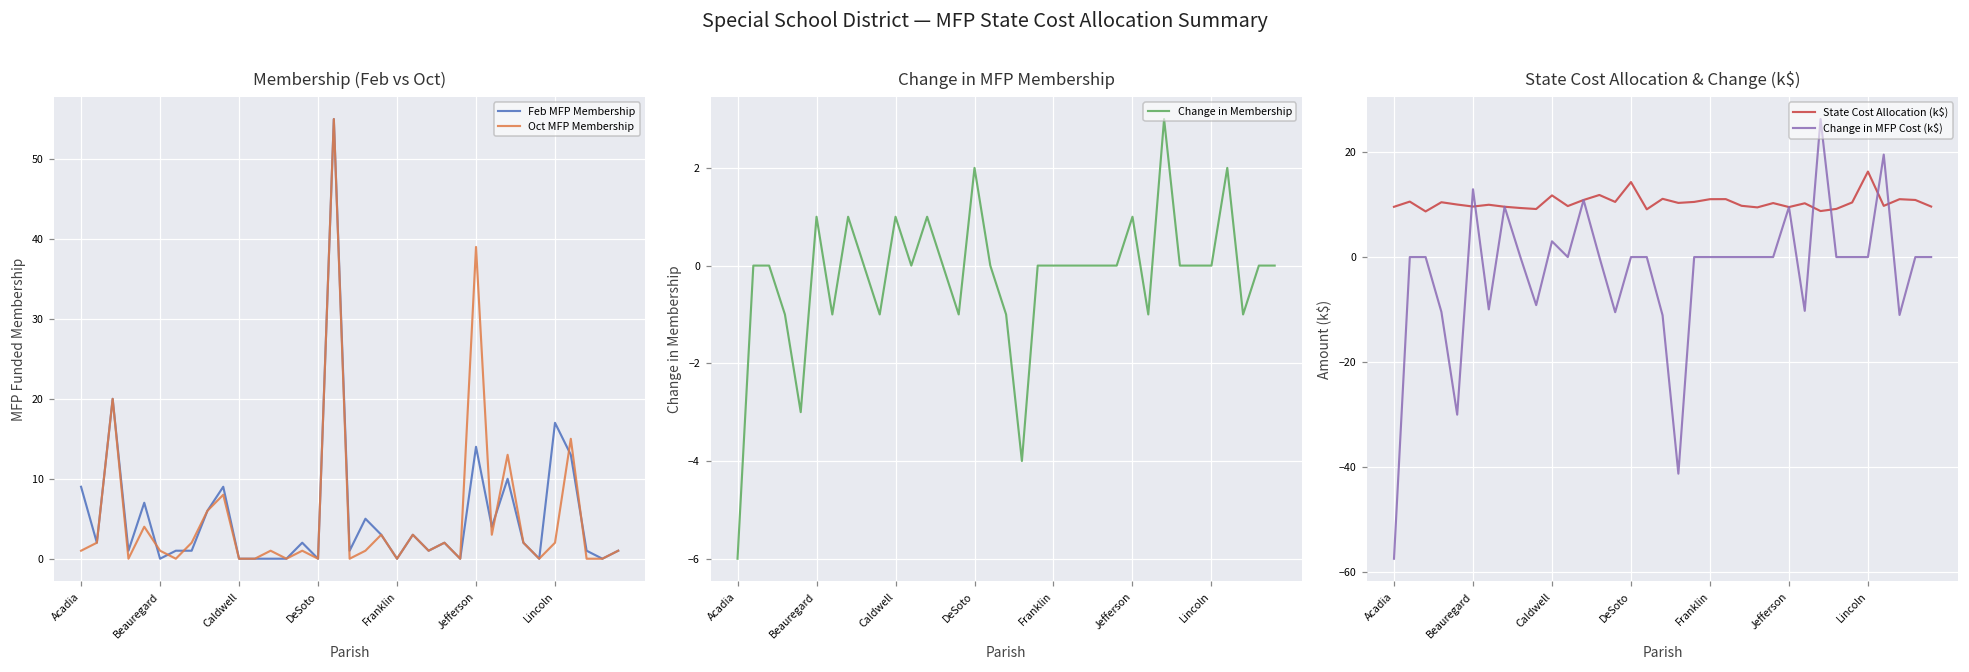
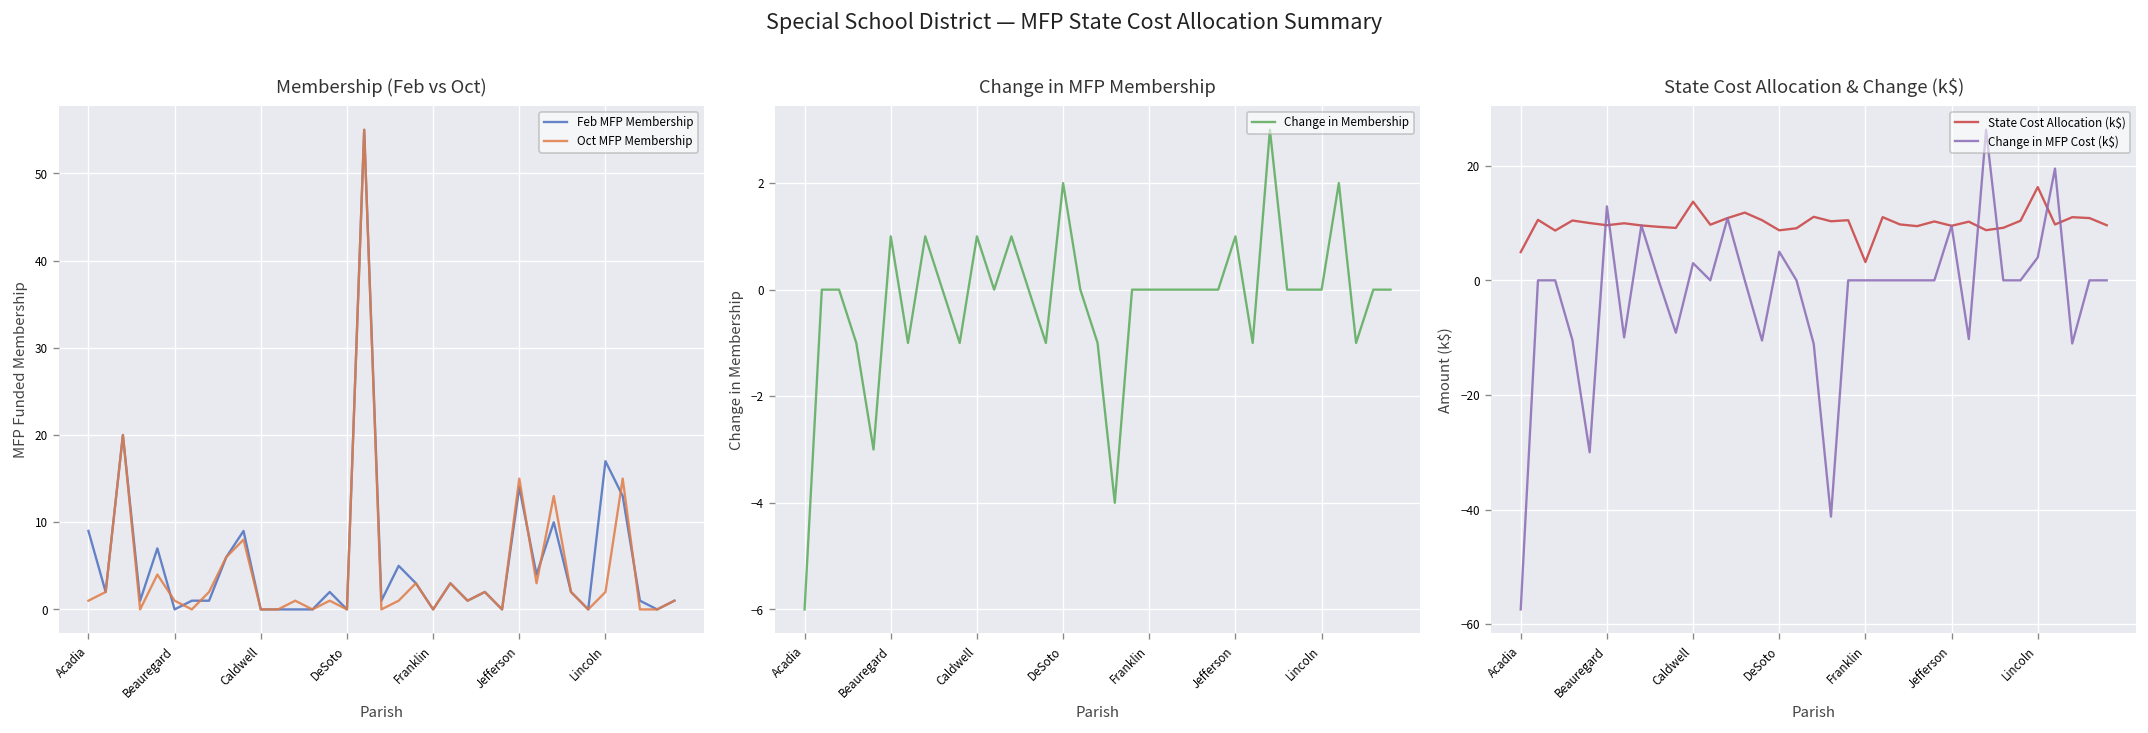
  {
    "Membership (Feb vs Oct)": {
      "Feb MFP Membership": {
        "Acadia": 9,
        "Beauregard": 0,
        "Jefferson": 14,
        "Lincoln": 17
      },
      "Oct MFP Membership": {
        "Acadia": 1,
        "Beauregard": 1,
-       "Jefferson": 39,
+       "Jefferson": 15,
        "Lincoln": 2
      }
    },
    "Change in MFP Membership": {
      "Acadia": -6.0,
      "Beauregard": 1.0,
      "Caldwell": 1.0,
      "DeSoto": 2.0,
      "Franklin": 0.0,
      "Jefferson": 1.0,
      "Lincoln": 0.0
    },
    "State Cost Allocation & Change (k$)": {
      "State Cost Allocation (k$)": {
-       "Acadia": 10,
+       "Acadia": 5,
        "Beauregard": 10,
-       "Caldwell": 12,
-       "DeSoto": 14,
-       "Franklin": 11,
+       "Caldwell": 14,
+       "DeSoto": 9,
+       "Franklin": 3,
        "Lincoln": 16
      },
      "Change in MFP Cost (k$)": {
        "Acadia": -57,
        "Beauregard": 13,
        "Caldwell": 3,
-       "DeSoto": 0,
+       "DeSoto": 5,
        "Franklin": 0,
-       "Lincoln": 0
+       "Lincoln": 4
      }
    }
  }
